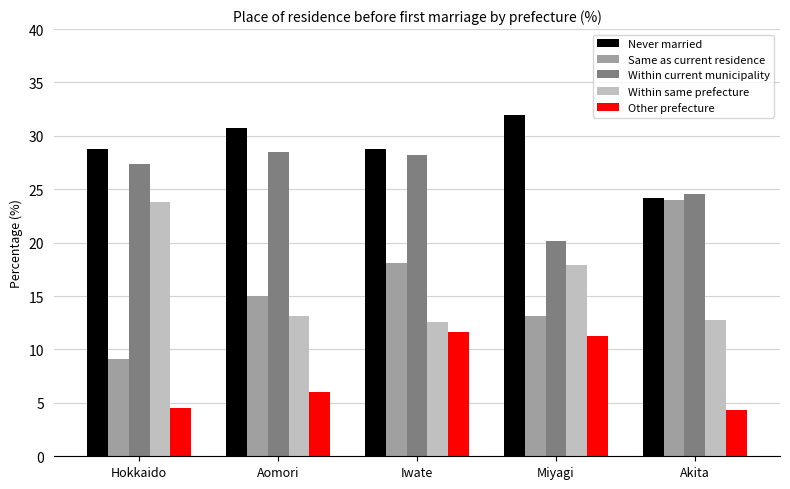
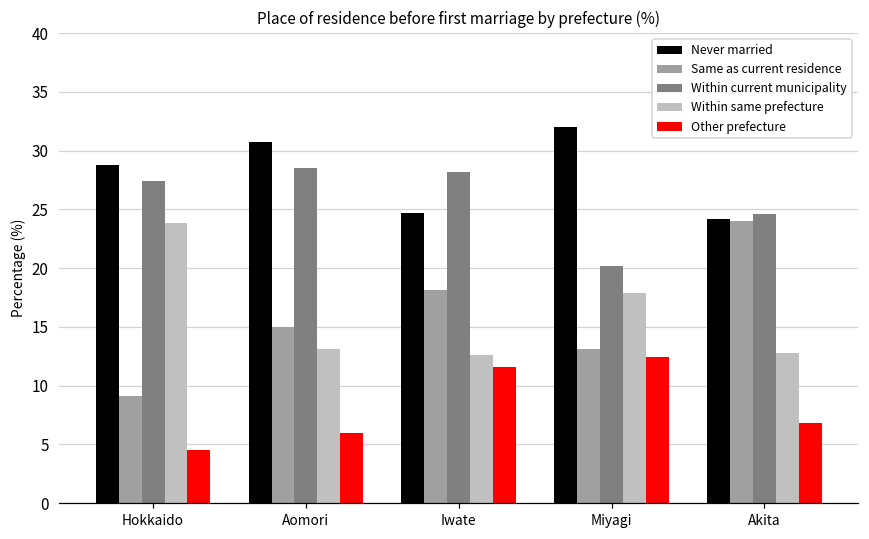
  {
    "Never married": {
      "Hokkaido": 28.8,
      "Aomori": 30.7,
-     "Iwate": 28.8,
+     "Iwate": 24.7,
      "Miyagi": 32.0,
      "Akita": 24.2
    },
    "Other prefecture": {
      "Hokkaido": 4.5,
      "Aomori": 6.0,
      "Iwate": 11.6,
-     "Miyagi": 11.3,
-     "Akita": 4.3
+     "Miyagi": 12.4,
+     "Akita": 6.8
    }
  }
